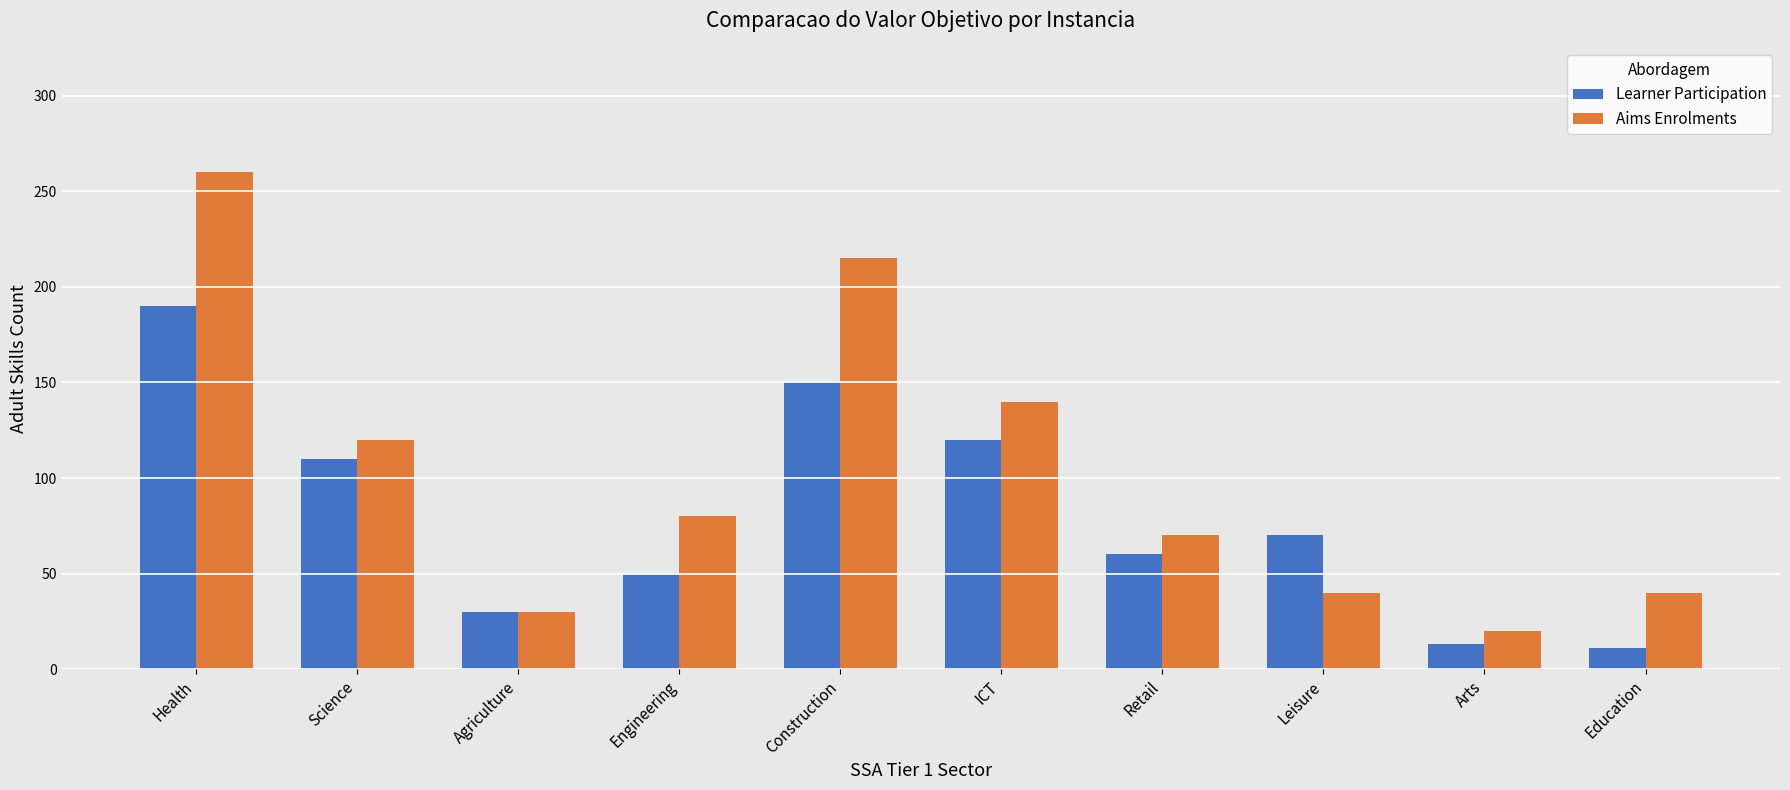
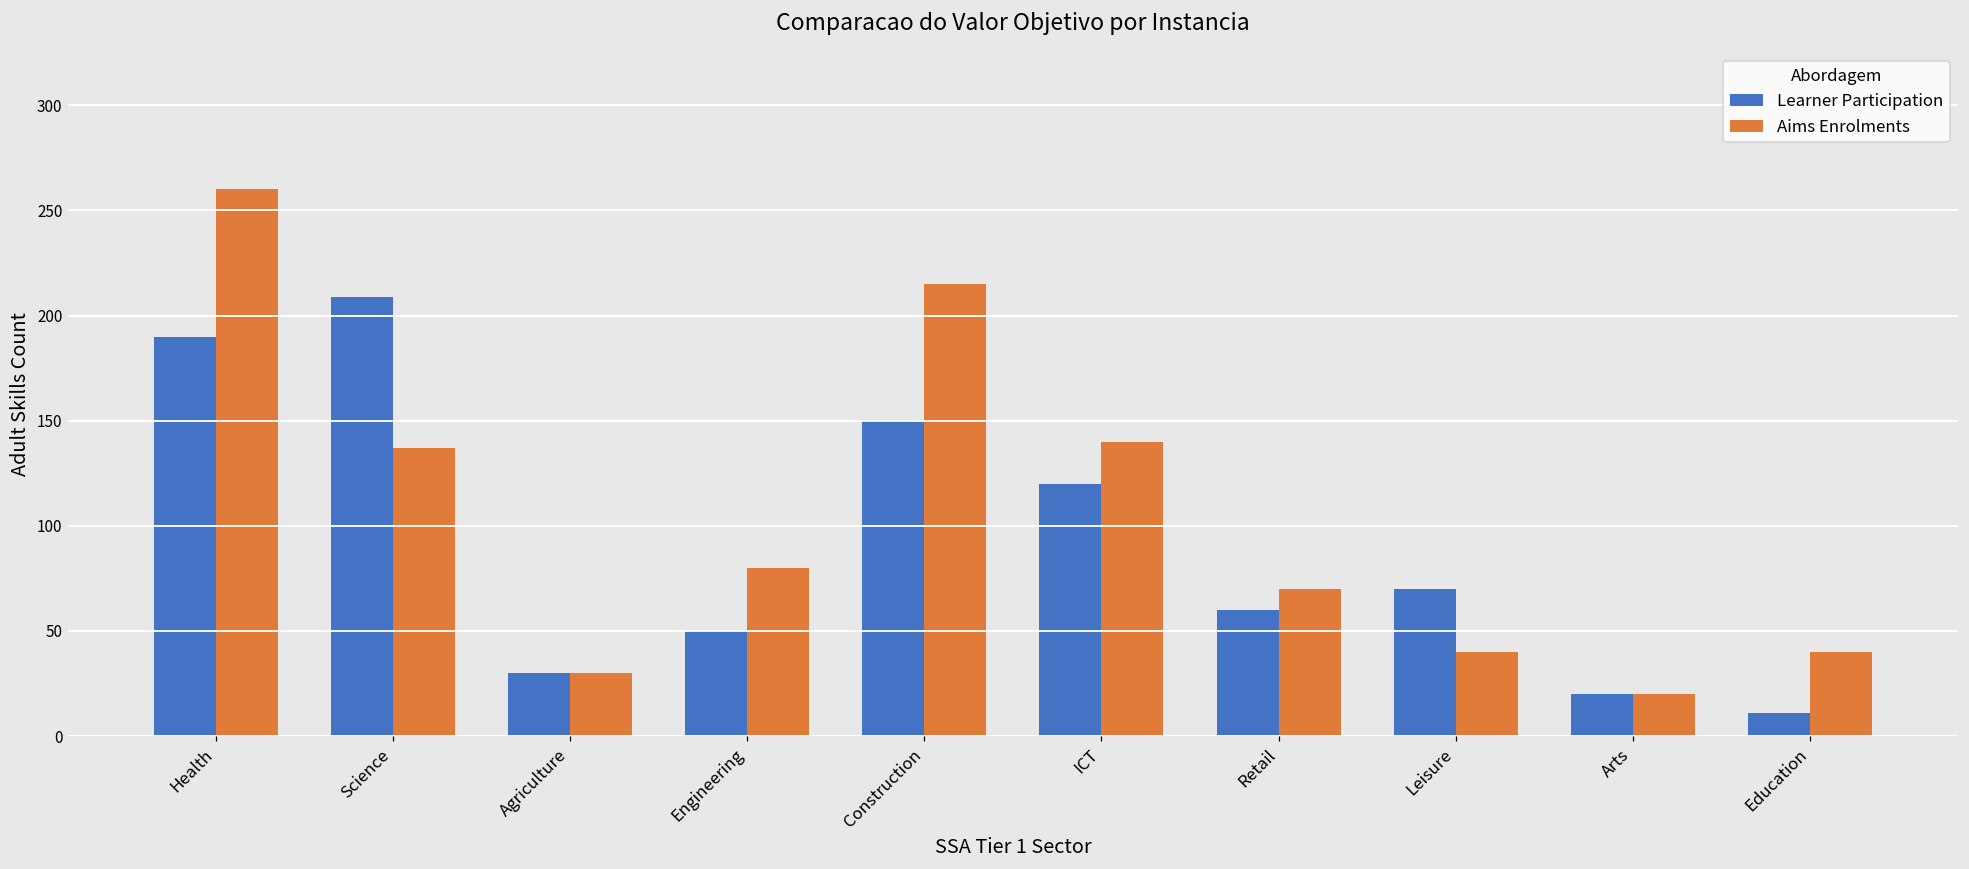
  {
    "Learner Participation": {
      "Health": 190,
-     "Science": 110,
+     "Science": 209,
      "Agriculture": 30,
      "Engineering": 50,
      "Construction": 150,
      "ICT": 120,
      "Retail": 60,
      "Leisure": 70,
-     "Arts": 13,
+     "Arts": 20,
      "Education": 11
    },
    "Aims Enrolments": {
      "Health": 260,
-     "Science": 120,
+     "Science": 137,
      "Agriculture": 30,
      "Engineering": 80,
      "Construction": 215,
      "ICT": 140,
      "Retail": 70,
      "Leisure": 40,
      "Arts": 20,
      "Education": 40
    }
  }
